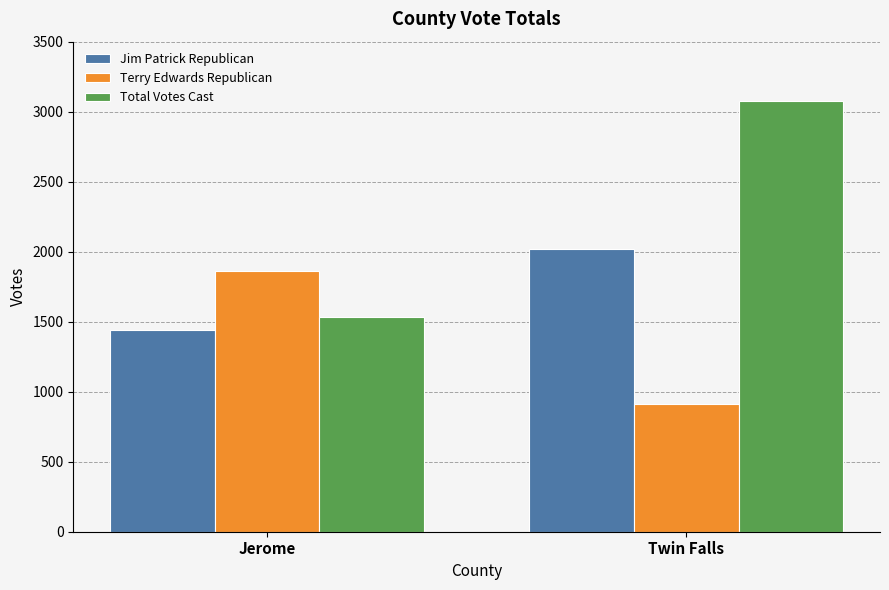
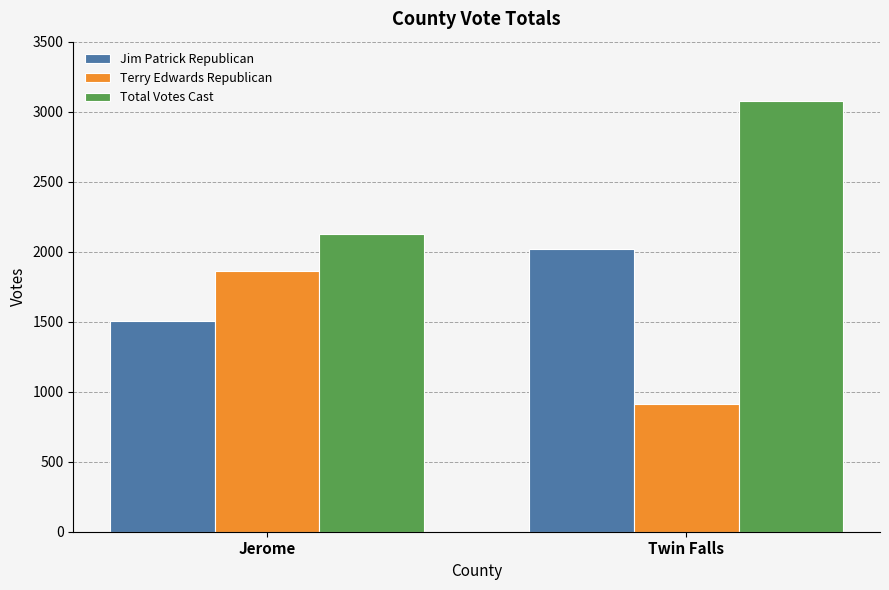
  {
    "Jim Patrick Republican": {
-     "Jerome": 1440,
+     "Jerome": 1500,
      "Twin Falls": 2020
    },
    "Terry Edwards Republican": {
      "Jerome": 1860,
      "Twin Falls": 910
    },
    "Total Votes Cast": {
-     "Jerome": 1530,
+     "Jerome": 2120,
      "Twin Falls": 3080
    }
  }
